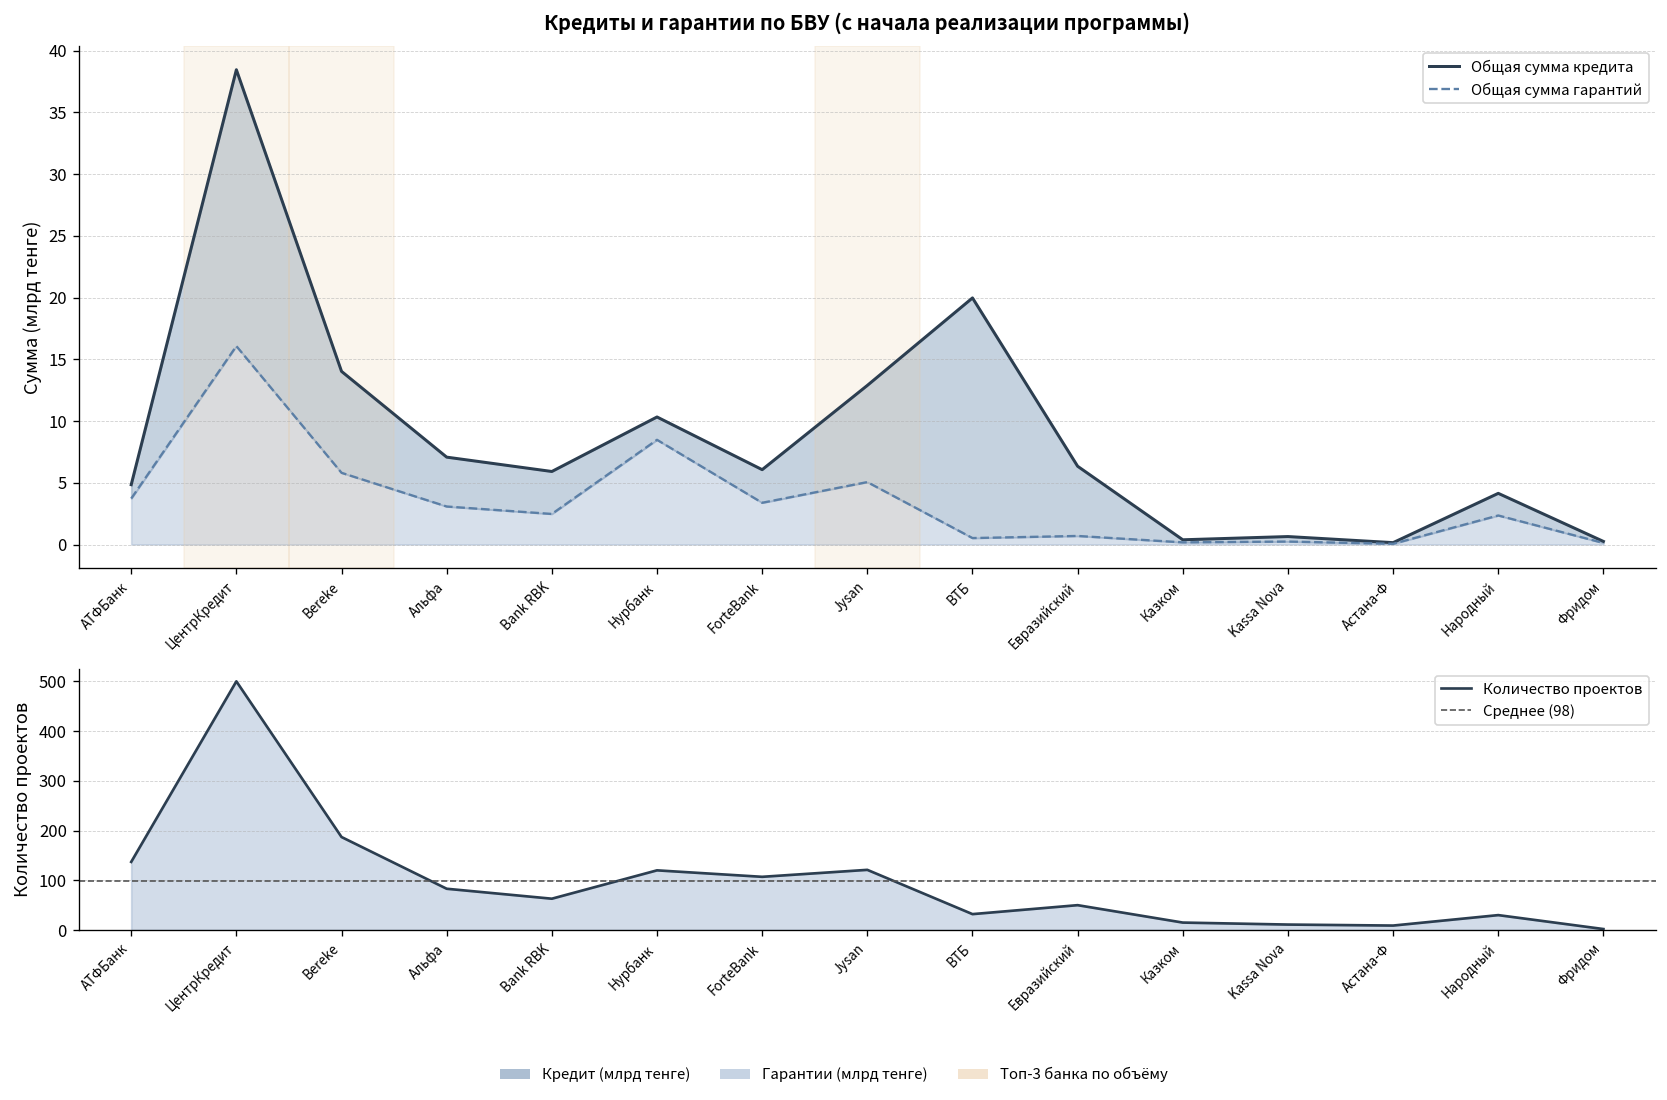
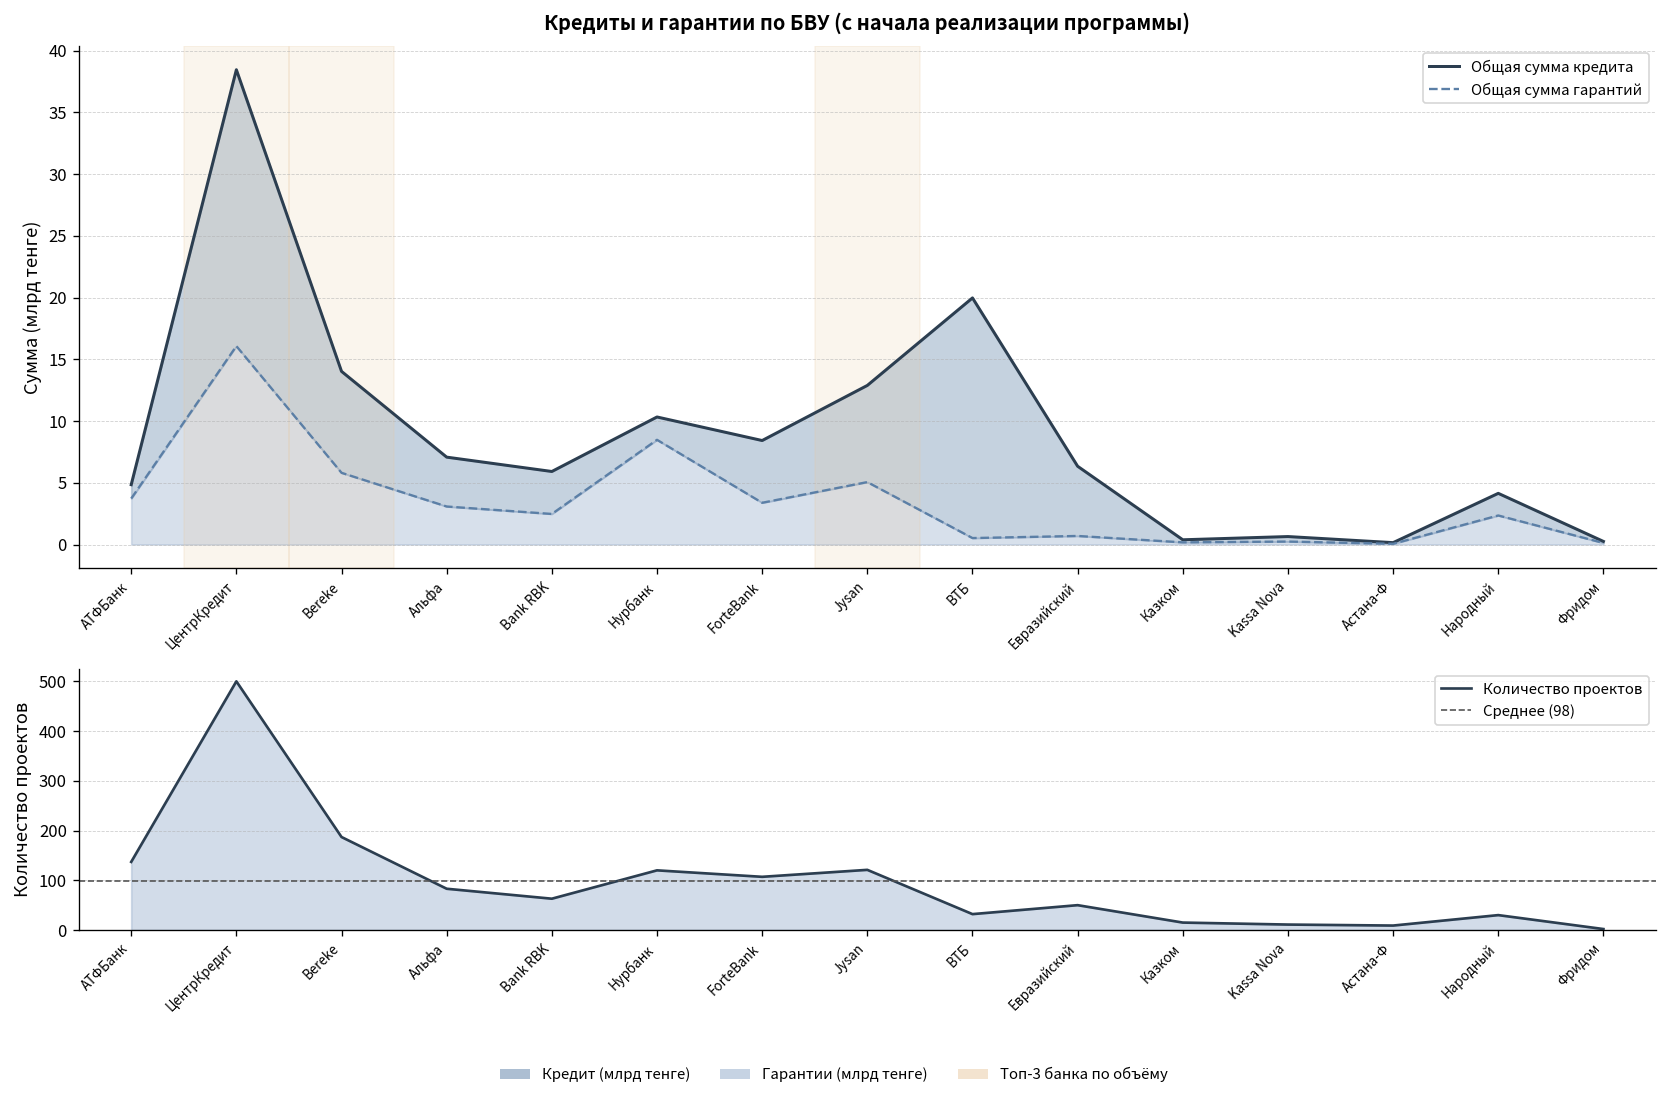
  {
    "Кредиты и гарантии по БВУ (с начала реализации программы)": {
      "Общая сумма кредита": {
        "АТФБанк": 4.8,
        "ЦентрКредит": 38.5,
        "Bereke": 14.0,
        "Альфа": 7.1,
        "Bank RBK": 5.9,
        "Нурбанк": 10.3,
-       "ForteBank": 6.1,
+       "ForteBank": 8.4,
        "Jysan": 12.9,
        "ВТБ": 20.0,
        "Евразийский": 6.3,
        "Kassa Nova": 0.6,
        "Народный": 4.1
      },
      "Общая сумма гарантий": {
        "АТФБанк": 3.7,
        "ЦентрКредит": 16.1,
        "Bereke": 5.8,
        "Альфа": 3.1,
        "Bank RBK": 2.5,
        "Нурбанк": 8.5,
        "ForteBank": 3.4,
        "Jysan": 5.1,
        "ВТБ": 0.5,
        "Евразийский": 0.7,
        "Kassa Nova": 0.2,
        "Народный": 2.4
      }
    }
  }
